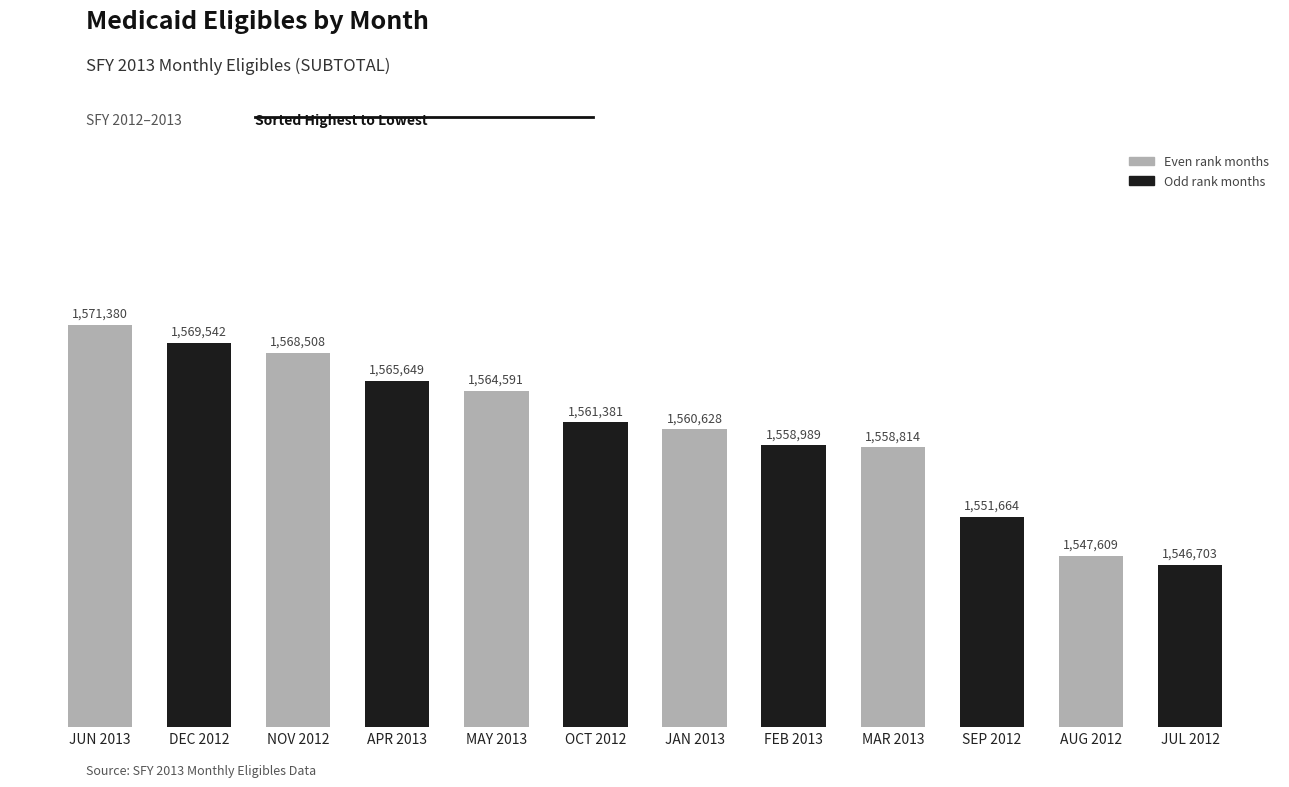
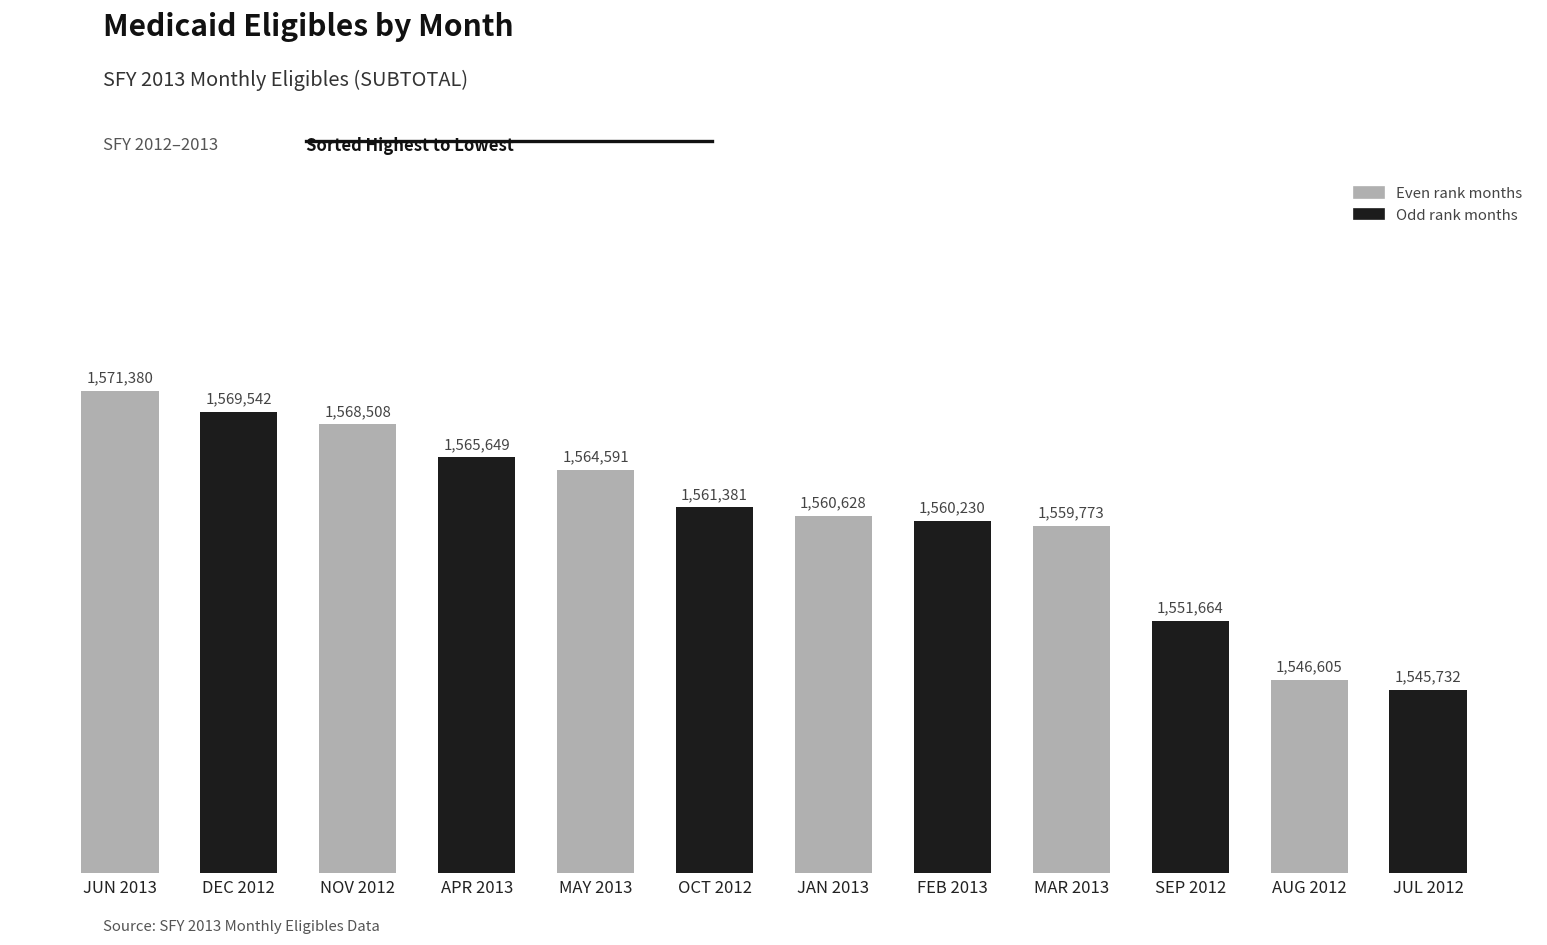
  {
    "JUN 2013": "1,571,380",
    "DEC 2012": "1,569,542",
    "NOV 2012": "1,568,508",
    "APR 2013": "1,565,649",
    "MAY 2013": "1,564,591",
    "OCT 2012": "1,561,381",
    "JAN 2013": "1,560,628",
-   "FEB 2013": "1,558,989",
-   "MAR 2013": "1,558,814",
+   "FEB 2013": "1,560,230",
+   "MAR 2013": "1,559,773",
    "SEP 2012": "1,551,664",
-   "AUG 2012": "1,547,609",
-   "JUL 2012": "1,546,703"
+   "AUG 2012": "1,546,605",
+   "JUL 2012": "1,545,732"
  }
